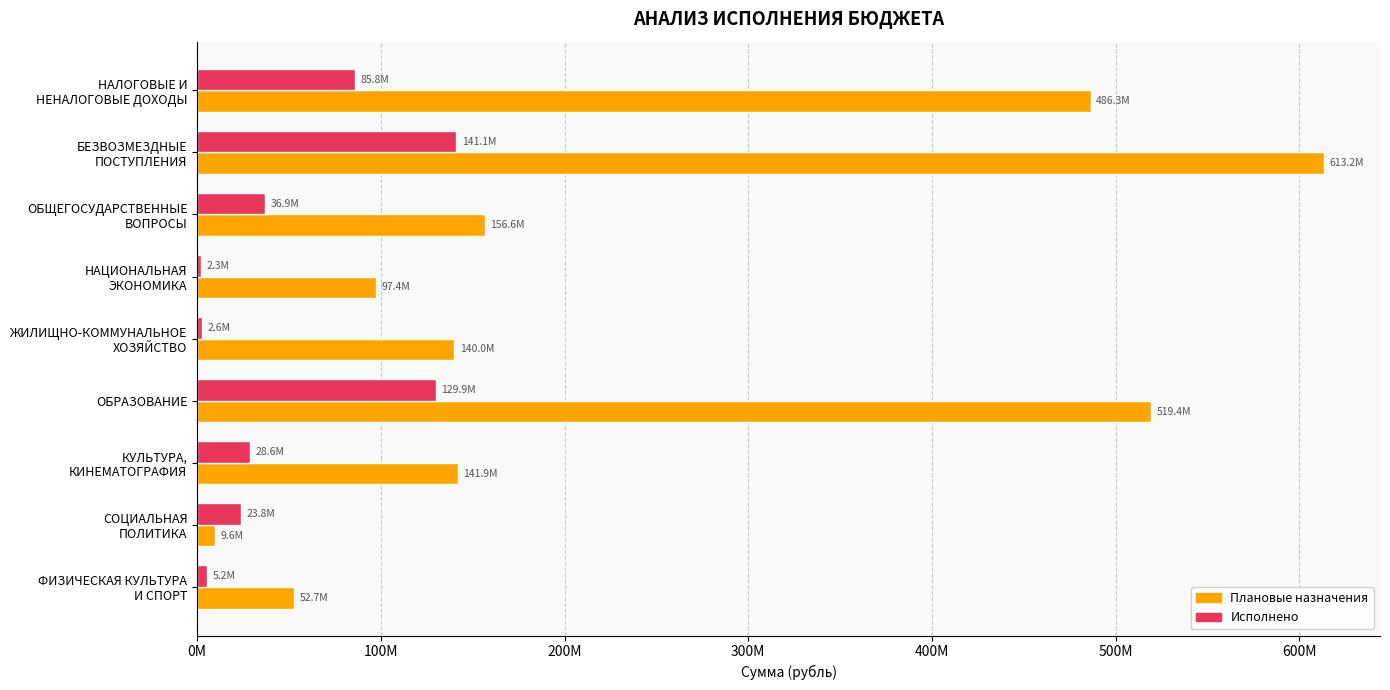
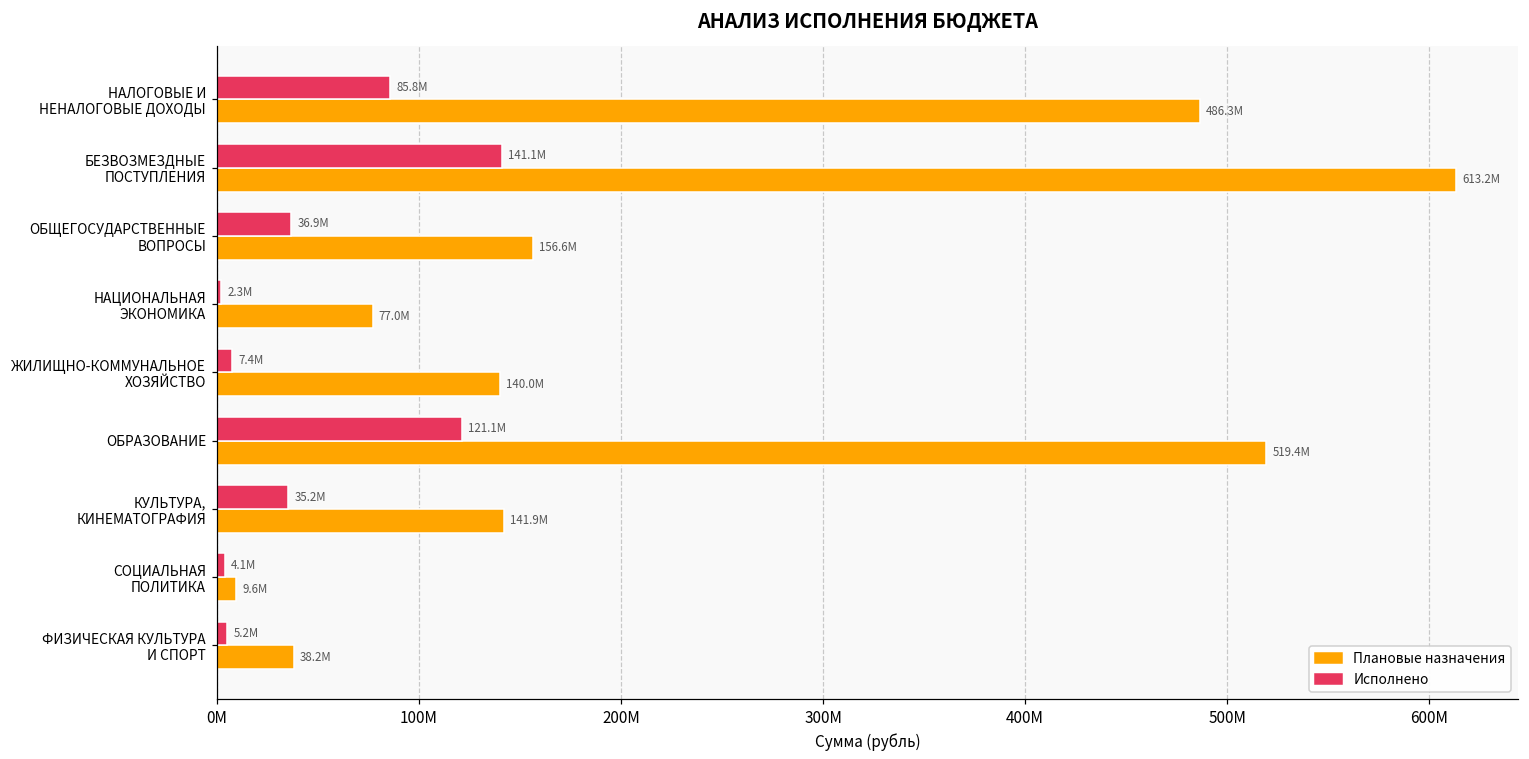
  {
    "Плановые назначения": {
      "НАЛОГОВЫЕ И НЕНАЛОГОВЫЕ ДОХОДЫ": "486.3M",
      "БЕЗВОЗМЕЗДНЫЕ ПОСТУПЛЕНИЯ": "613.2M",
      "ОБЩЕГОСУДАРСТВЕННЫЕ ВОПРОСЫ": "156.6M",
-     "НАЦИОНАЛЬНАЯ ЭКОНОМИКА": "97.4M",
+     "НАЦИОНАЛЬНАЯ ЭКОНОМИКА": "77.0M",
      "ЖИЛИЩНО-КОММУНАЛЬНОЕ ХОЗЯЙСТВО": "140.0M",
      "ОБРАЗОВАНИЕ": "519.4M",
      "КУЛЬТУРА, КИНЕМАТОГРАФИЯ": "141.9M",
      "СОЦИАЛЬНАЯ ПОЛИТИКА": "9.6M",
-     "ФИЗИЧЕСКАЯ КУЛЬТУРА И СПОРТ": "52.7M"
+     "ФИЗИЧЕСКАЯ КУЛЬТУРА И СПОРТ": "38.2M"
    },
    "Исполнено": {
      "НАЛОГОВЫЕ И НЕНАЛОГОВЫЕ ДОХОДЫ": "85.8M",
      "БЕЗВОЗМЕЗДНЫЕ ПОСТУПЛЕНИЯ": "141.1M",
      "ОБЩЕГОСУДАРСТВЕННЫЕ ВОПРОСЫ": "36.9M",
      "НАЦИОНАЛЬНАЯ ЭКОНОМИКА": "2.3M",
-     "ЖИЛИЩНО-КОММУНАЛЬНОЕ ХОЗЯЙСТВО": "2.6M",
-     "ОБРАЗОВАНИЕ": "129.9M",
-     "КУЛЬТУРА, КИНЕМАТОГРАФИЯ": "28.6M",
-     "СОЦИАЛЬНАЯ ПОЛИТИКА": "23.8M",
+     "ЖИЛИЩНО-КОММУНАЛЬНОЕ ХОЗЯЙСТВО": "7.4M",
+     "ОБРАЗОВАНИЕ": "121.1M",
+     "КУЛЬТУРА, КИНЕМАТОГРАФИЯ": "35.2M",
+     "СОЦИАЛЬНАЯ ПОЛИТИКА": "4.1M",
      "ФИЗИЧЕСКАЯ КУЛЬТУРА И СПОРТ": "5.2M"
    }
  }
